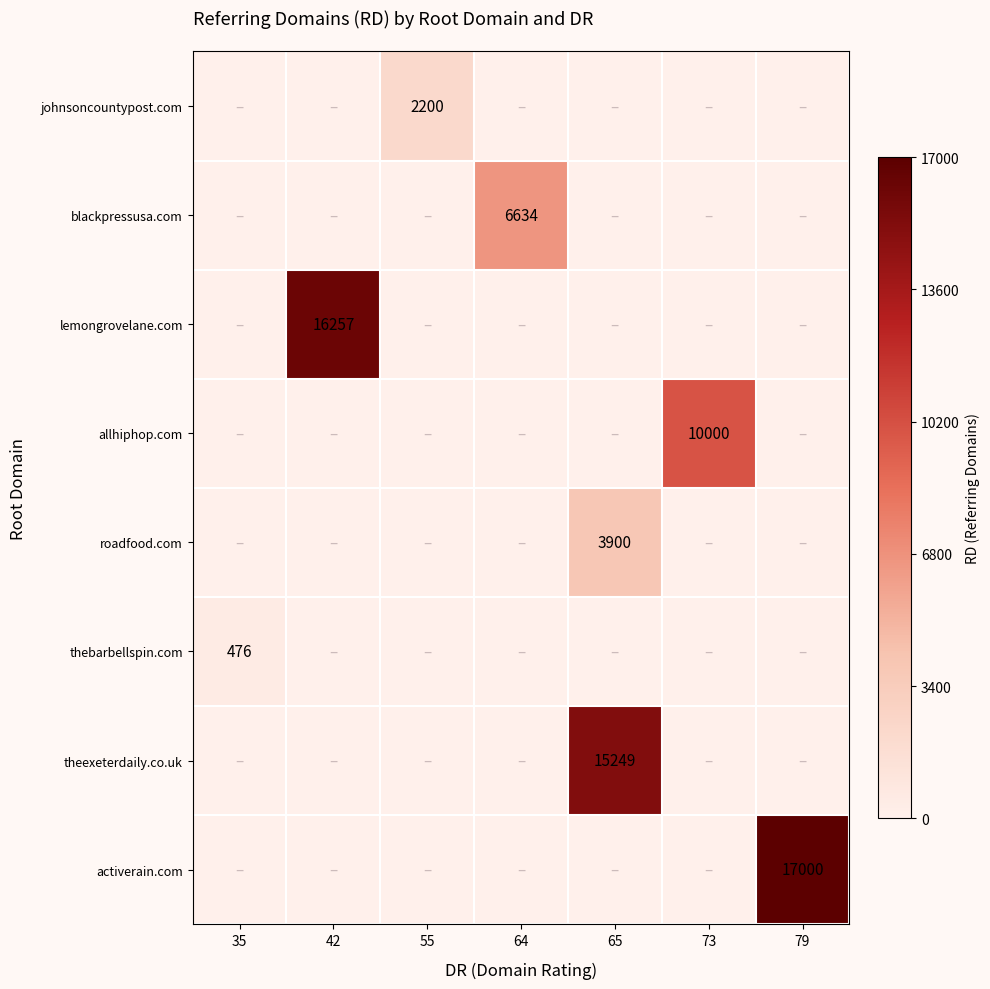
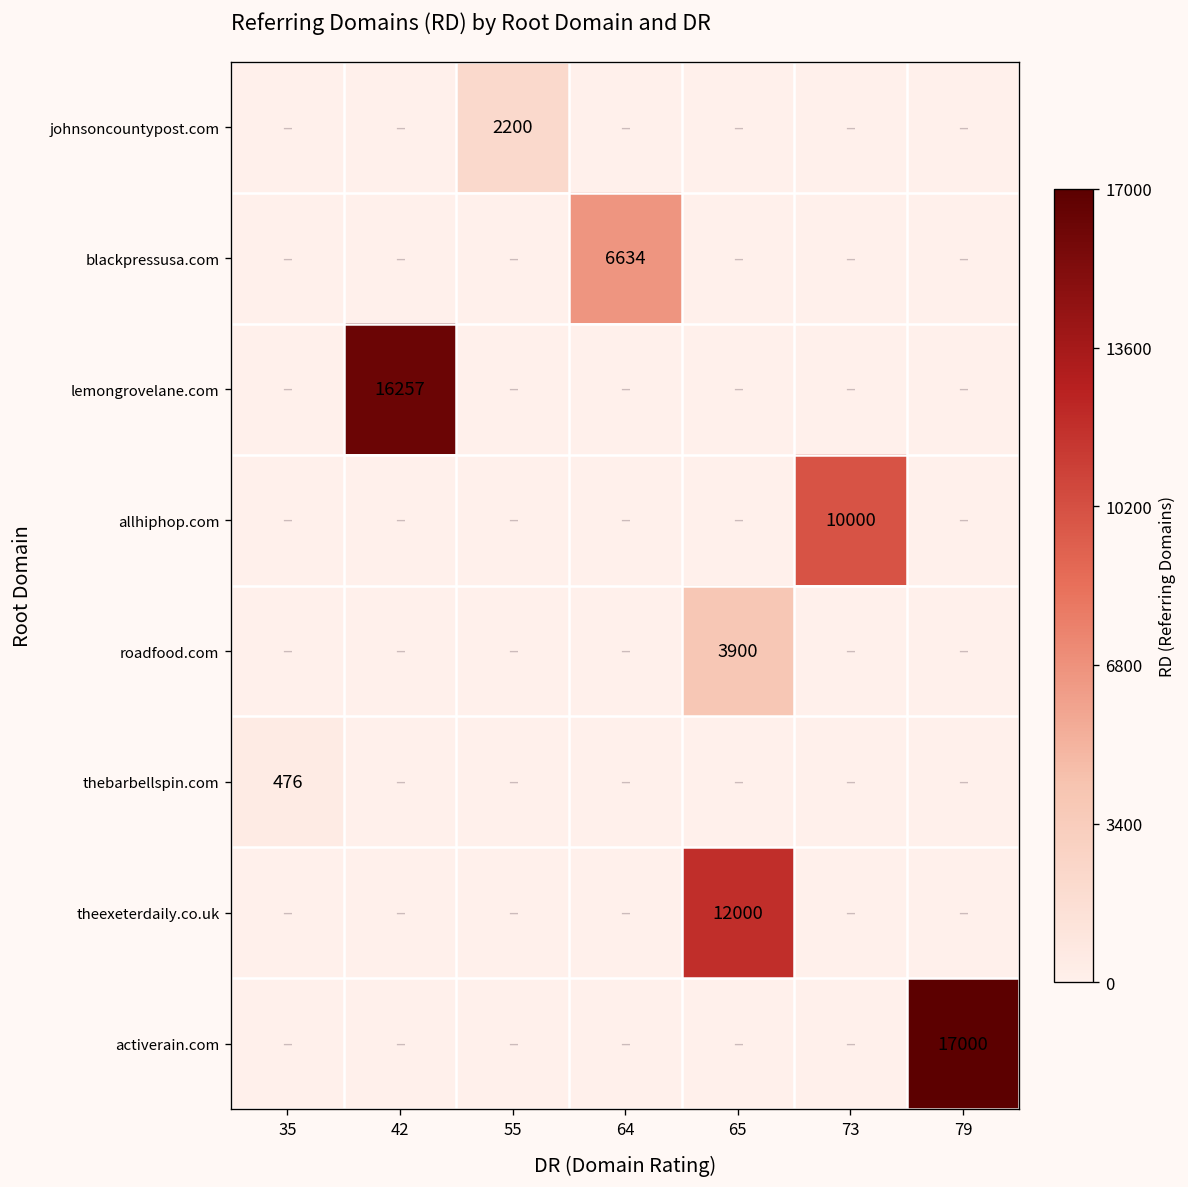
  {
    "johnsoncountypost.com": {
      "55": 2200
    },
    "blackpressusa.com": {
      "64": 6634
    },
    "lemongrovelane.com": {
      "42": 16257
    },
    "allhiphop.com": {
      "73": 10000
    },
    "roadfood.com": {
      "65": 3900
    },
    "thebarbellspin.com": {
      "35": 476
    },
    "theexeterdaily.co.uk": {
-     "65": 15249
+     "65": 12000
    },
    "activerain.com": {
      "79": 17000
    }
  }
